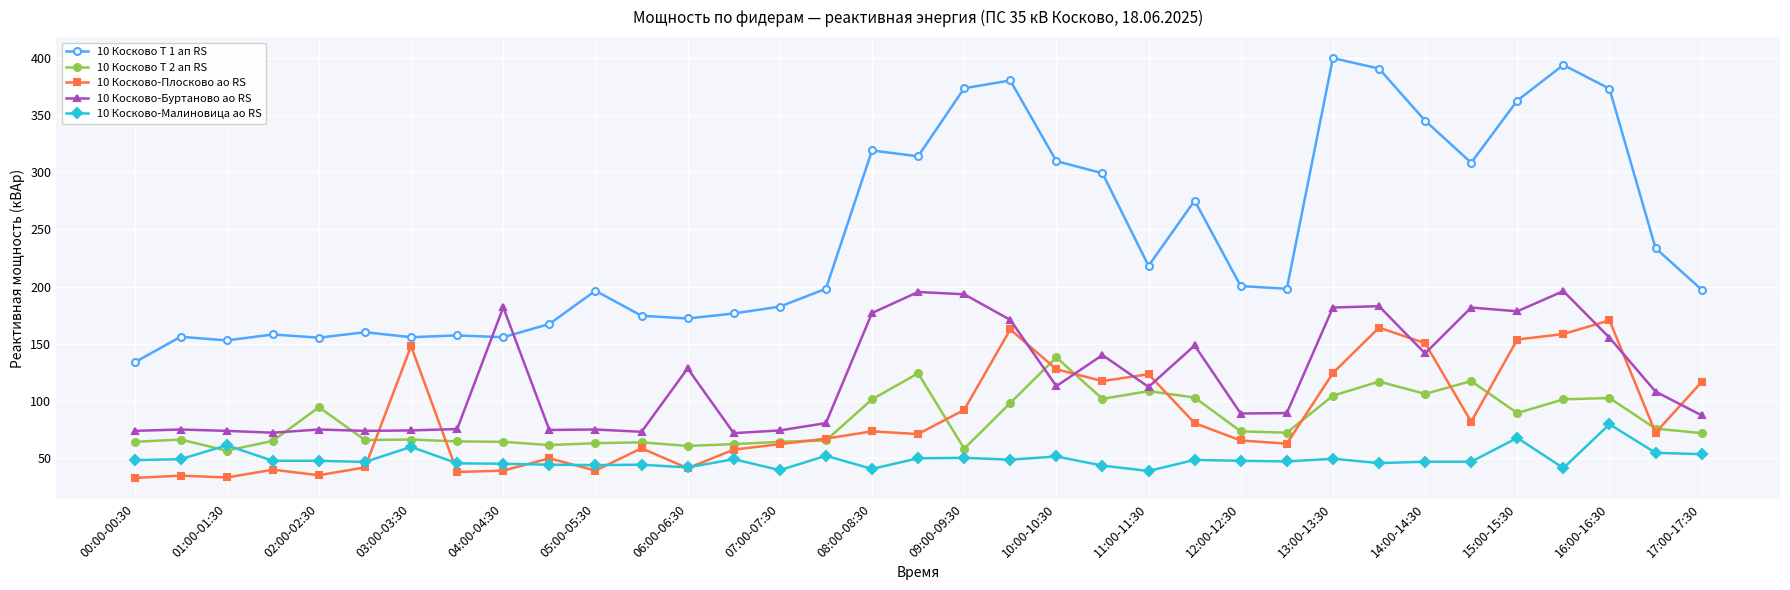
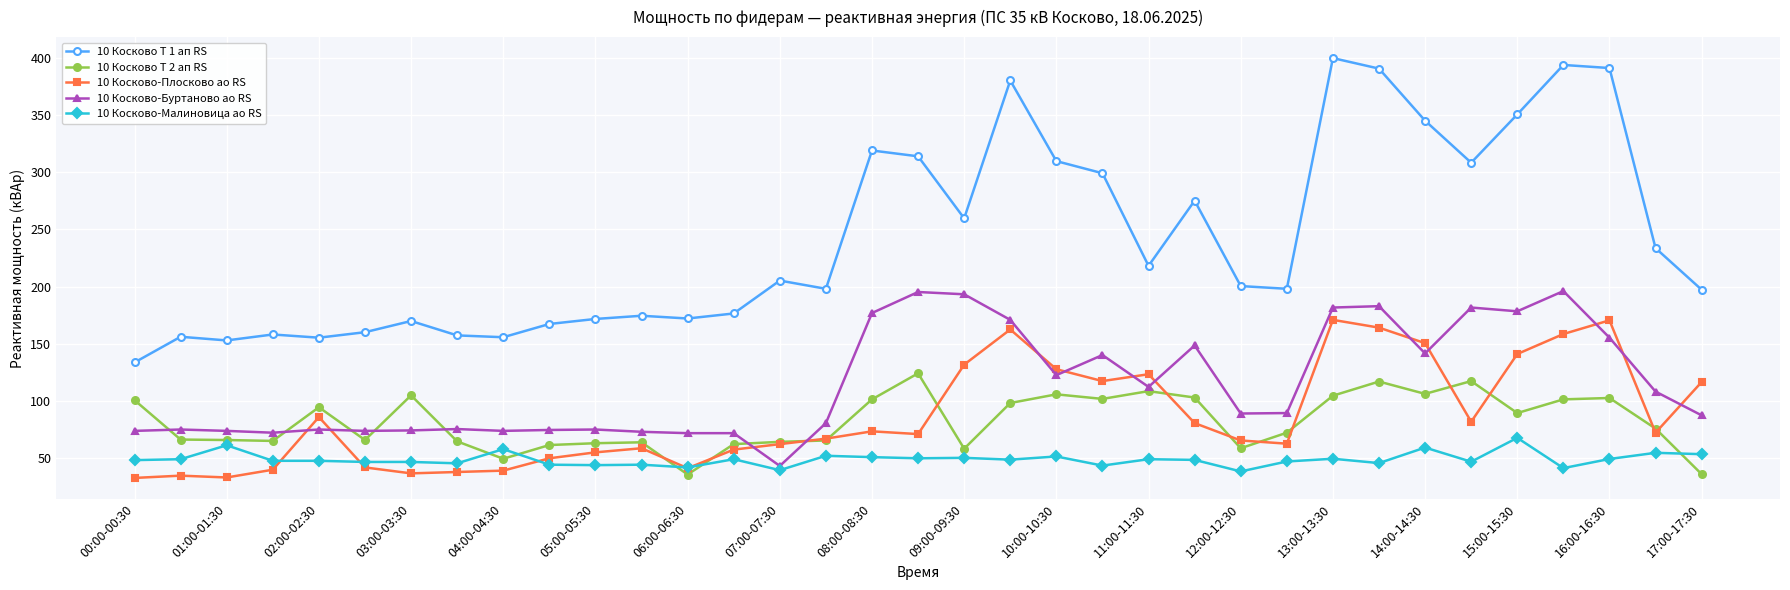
  {
    "10 Косково Т 1 ап RS": {
      "00:00-00:30": 134,
      "01:00-01:30": 153,
      "02:00-02:30": 155,
-     "03:00-03:30": 156,
+     "03:00-03:30": 170,
      "04:00-04:30": 156,
-     "05:00-05:30": 196,
+     "05:00-05:30": 172,
      "06:00-06:30": 172,
-     "07:00-07:30": 182,
+     "07:00-07:30": 205,
      "08:00-08:30": 319,
-     "09:00-09:30": 374,
+     "09:00-09:30": 260,
      "10:00-10:30": 310,
      "11:00-11:30": 218,
      "12:00-12:30": 200,
      "13:00-13:30": 400,
      "14:00-14:30": 345,
-     "15:00-15:30": 363,
-     "16:00-16:30": 373,
+     "15:00-15:30": 351,
+     "16:00-16:30": 391,
      "17:00-17:30": 197
    },
    "10 Косково Т 2 ап RS": {
-     "00:00-00:30": 64,
-     "01:00-01:30": 56,
+     "00:00-00:30": 101,
+     "01:00-01:30": 66,
      "02:00-02:30": 94,
-     "03:00-03:30": 66,
-     "04:00-04:30": 64,
+     "03:00-03:30": 105,
+     "04:00-04:30": 49,
      "05:00-05:30": 63,
-     "06:00-06:30": 60,
+     "06:00-06:30": 35,
      "08:00-08:30": 101,
      "09:00-09:30": 58,
-     "10:00-10:30": 138,
+     "10:00-10:30": 106,
      "11:00-11:30": 108,
-     "12:00-12:30": 73,
+     "12:00-12:30": 58,
      "13:00-13:30": 104,
      "14:00-14:30": 106,
      "15:00-15:30": 89,
      "16:00-16:30": 102,
-     "17:00-17:30": 72
+     "17:00-17:30": 36
    },
    "10 Косково-Плосково ао RS": {
      "00:00-00:30": 32,
      "01:00-01:30": 33,
-     "02:00-02:30": 35,
-     "03:00-03:30": 148,
+     "02:00-02:30": 86,
+     "03:00-03:30": 36,
      "04:00-04:30": 39,
-     "05:00-05:30": 39,
+     "05:00-05:30": 55,
      "08:00-08:30": 73,
-     "09:00-09:30": 92,
+     "09:00-09:30": 132,
      "10:00-10:30": 128,
      "11:00-11:30": 123,
      "12:00-12:30": 65,
-     "13:00-13:30": 124,
+     "13:00-13:30": 171,
      "14:00-14:30": 150,
-     "15:00-15:30": 154,
+     "15:00-15:30": 141,
      "16:00-16:30": 170,
      "17:00-17:30": 116
    },
    "10 Косково-Буртаново ао RS": {
      "00:00-00:30": 74,
      "01:00-01:30": 74,
      "02:00-02:30": 75,
      "03:00-03:30": 74,
-     "04:00-04:30": 182,
+     "04:00-04:30": 74,
      "05:00-05:30": 75,
-     "06:00-06:30": 128,
-     "07:00-07:30": 74,
+     "06:00-06:30": 72,
+     "07:00-07:30": 43,
      "08:00-08:30": 177,
      "09:00-09:30": 193,
-     "10:00-10:30": 113,
+     "10:00-10:30": 122,
      "11:00-11:30": 112,
      "12:00-12:30": 89,
      "13:00-13:30": 182,
      "14:00-14:30": 141,
      "15:00-15:30": 178,
      "16:00-16:30": 155,
      "17:00-17:30": 87
    },
    "10 Косково-Малиновица ао RS": {
      "00:00-00:30": 48,
      "01:00-01:30": 61,
      "02:00-02:30": 47,
-     "03:00-03:30": 60,
-     "04:00-04:30": 45,
+     "03:00-03:30": 46,
+     "04:00-04:30": 58,
      "05:00-05:30": 44,
      "07:00-07:30": 39,
-     "08:00-08:30": 40,
+     "08:00-08:30": 51,
      "09:00-09:30": 50,
      "10:00-10:30": 51,
-     "11:00-11:30": 39,
-     "12:00-12:30": 47,
+     "11:00-11:30": 49,
+     "12:00-12:30": 38,
      "13:00-13:30": 49,
-     "14:00-14:30": 47,
+     "14:00-14:30": 59,
      "15:00-15:30": 68,
-     "16:00-16:30": 79,
+     "16:00-16:30": 49,
      "17:00-17:30": 53
    }
  }
